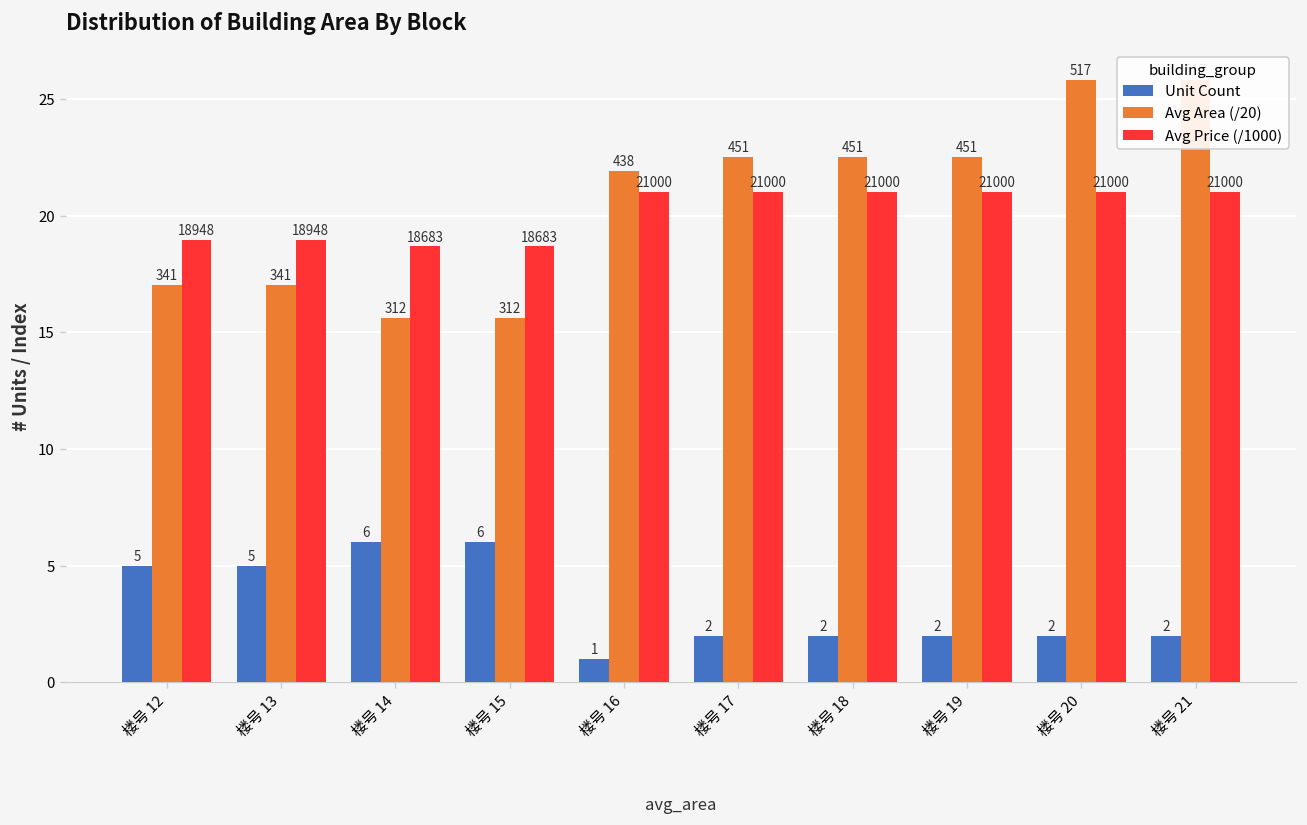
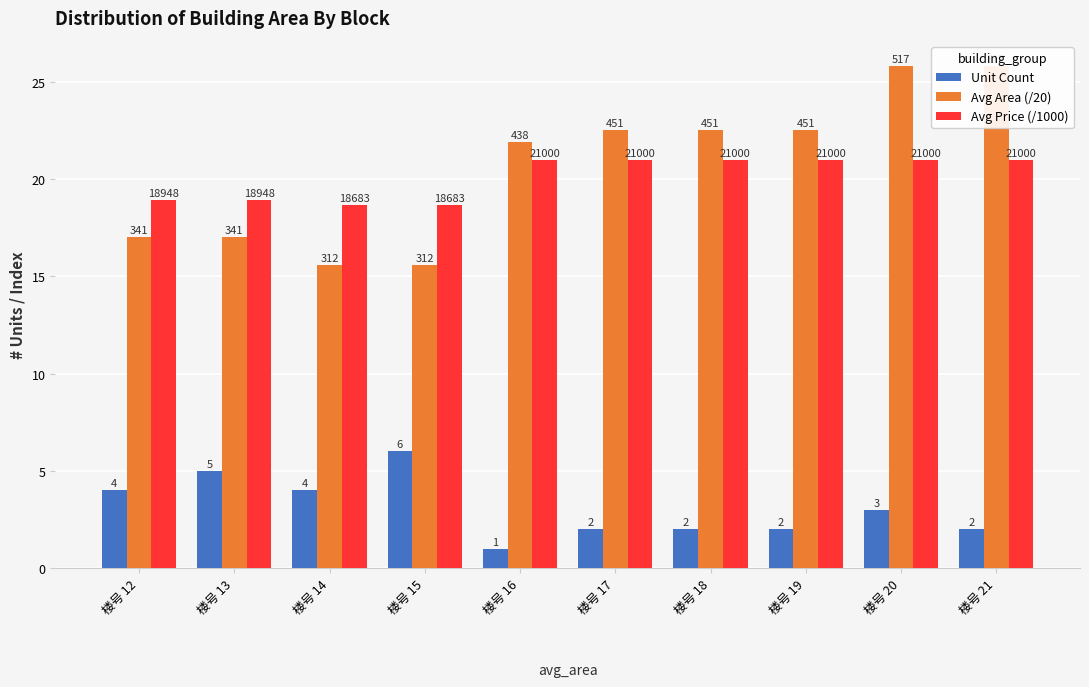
  {
    "Unit Count": {
-     "楼号 12": 5,
+     "楼号 12": 4,
      "楼号 13": 5,
-     "楼号 14": 6,
+     "楼号 14": 4,
      "楼号 15": 6,
      "楼号 16": 1,
      "楼号 17": 2,
      "楼号 18": 2,
      "楼号 19": 2,
-     "楼号 20": 2,
+     "楼号 20": 3,
      "楼号 21": 2
    }
  }
